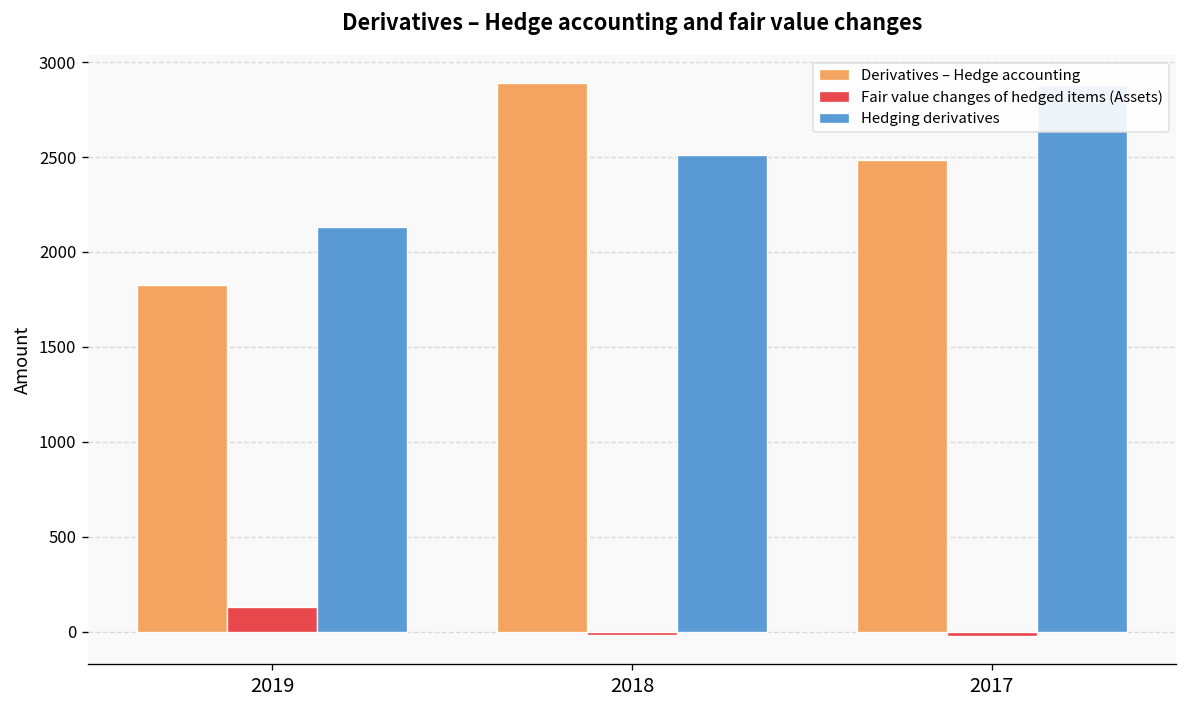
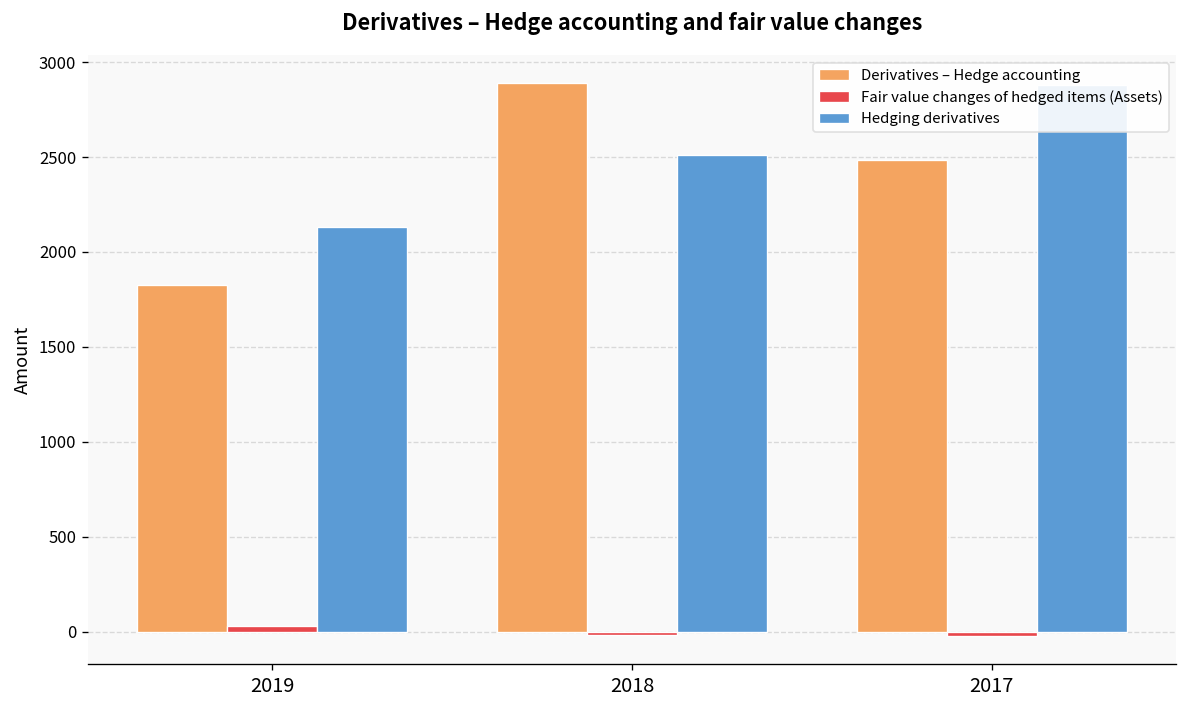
  {
    "Derivatives – Hedge accounting": {
      "2019": 1830,
      "2018": 2890,
      "2017": 2490
    },
    "Fair value changes of hedged items (Assets)": {
-     "2019": 130,
+     "2019": 30,
      "2018": -20,
      "2017": -30
    },
    "Hedging derivatives": {
      "2019": 2130,
      "2018": 2510
    }
  }
